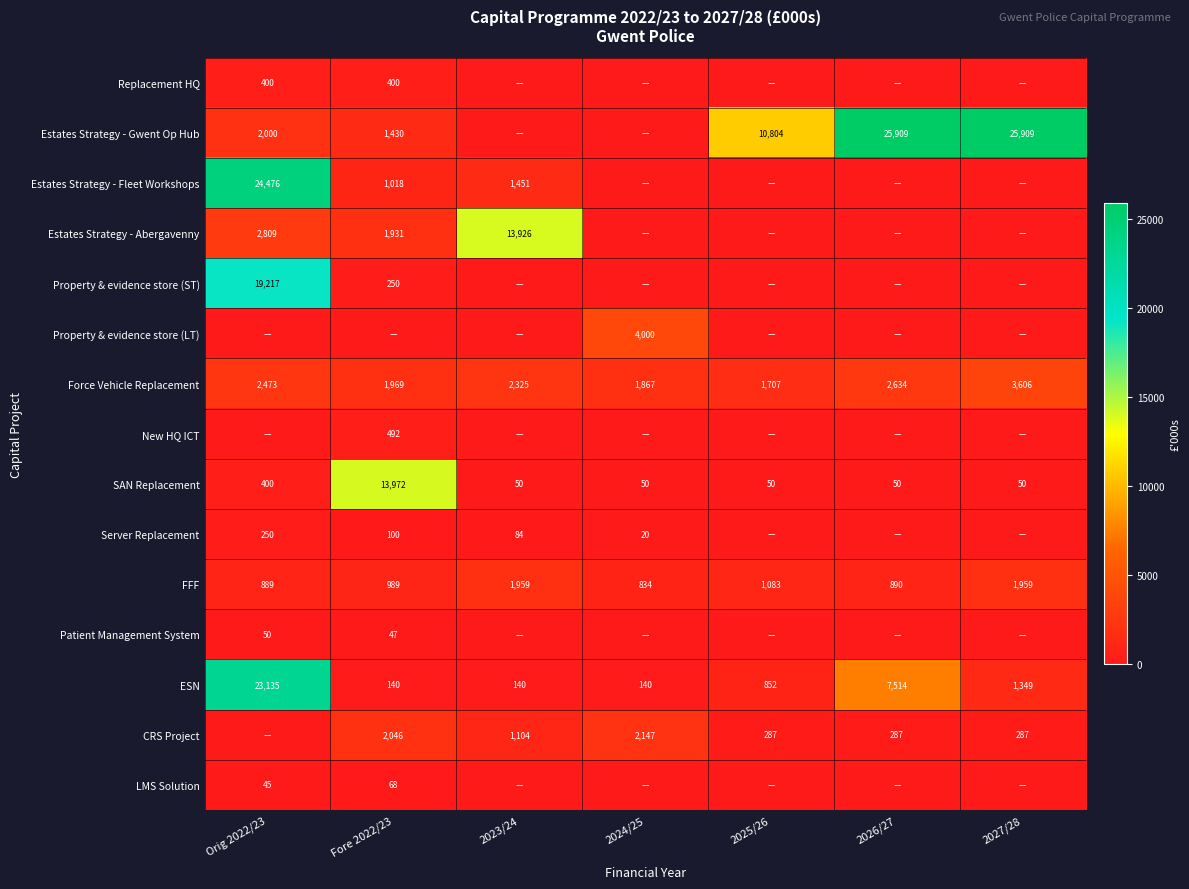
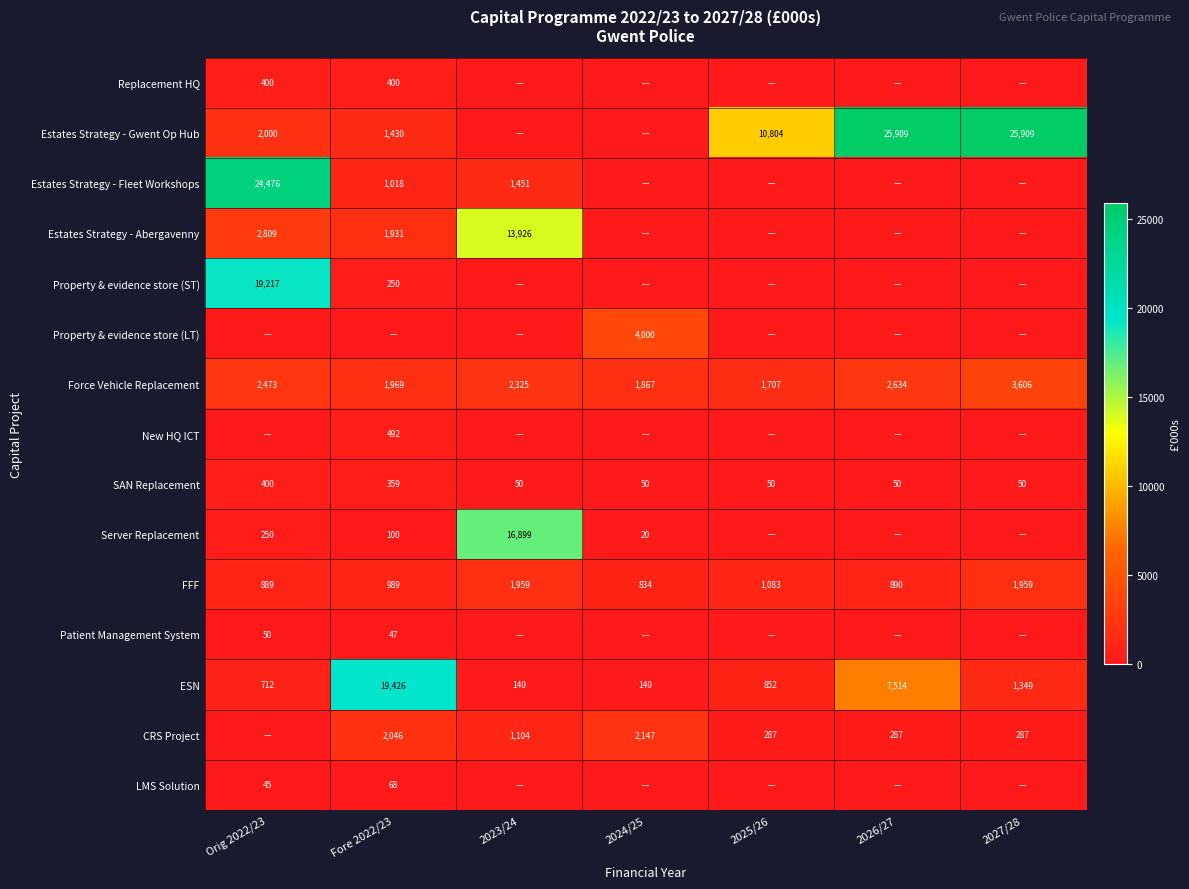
  {
    "Replacement HQ": {
      "Orig 2022/23": "400",
      "Fore 2022/23": "400"
    },
    "Estates Strategy - Gwent Op Hub": {
      "Orig 2022/23": "2,000",
      "Fore 2022/23": "1,430",
      "2025/26": "10,804",
      "2026/27": "25,909",
      "2027/28": "25,909"
    },
    "Estates Strategy - Fleet Workshops": {
      "Orig 2022/23": "24,476",
      "Fore 2022/23": "1,018",
      "2023/24": "1,451"
    },
    "Estates Strategy - Abergavenny": {
      "Orig 2022/23": "2,809",
      "Fore 2022/23": "1,931",
      "2023/24": "13,926"
    },
    "Property & evidence store (ST)": {
      "Orig 2022/23": "19,217",
      "Fore 2022/23": "250"
    },
    "Property & evidence store (LT)": {
      "2024/25": "4,000"
    },
    "Force Vehicle Replacement": {
      "Orig 2022/23": "2,473",
      "Fore 2022/23": "1,969",
      "2023/24": "2,325",
      "2024/25": "1,867",
      "2025/26": "1,707",
      "2026/27": "2,634",
      "2027/28": "3,606"
    },
    "New HQ ICT": {
      "Fore 2022/23": "492"
    },
    "SAN Replacement": {
      "Orig 2022/23": "400",
-     "Fore 2022/23": "13,972",
+     "Fore 2022/23": "359",
      "2023/24": "50",
      "2024/25": "50",
      "2025/26": "50",
      "2026/27": "50",
      "2027/28": "50"
    },
    "Server Replacement": {
      "Orig 2022/23": "250",
      "Fore 2022/23": "100",
-     "2023/24": "84",
+     "2023/24": "16,899",
      "2024/25": "20"
    },
    "FFF": {
      "Orig 2022/23": "889",
      "Fore 2022/23": "989",
      "2023/24": "1,959",
      "2024/25": "834",
      "2025/26": "1,083",
      "2026/27": "890",
      "2027/28": "1,959"
    },
    "Patient Management System": {
      "Orig 2022/23": "50",
      "Fore 2022/23": "47"
    },
    "ESN": {
-     "Orig 2022/23": "23,135",
-     "Fore 2022/23": "140",
+     "Orig 2022/23": "712",
+     "Fore 2022/23": "19,426",
      "2023/24": "140",
      "2024/25": "140",
      "2025/26": "852",
      "2026/27": "7,514",
      "2027/28": "1,349"
    },
    "CRS Project": {
      "Fore 2022/23": "2,046",
      "2023/24": "1,104",
      "2024/25": "2,147",
      "2025/26": "287",
      "2026/27": "287",
      "2027/28": "287"
    },
    "LMS Solution": {
      "Orig 2022/23": "45",
      "Fore 2022/23": "68"
    }
  }
